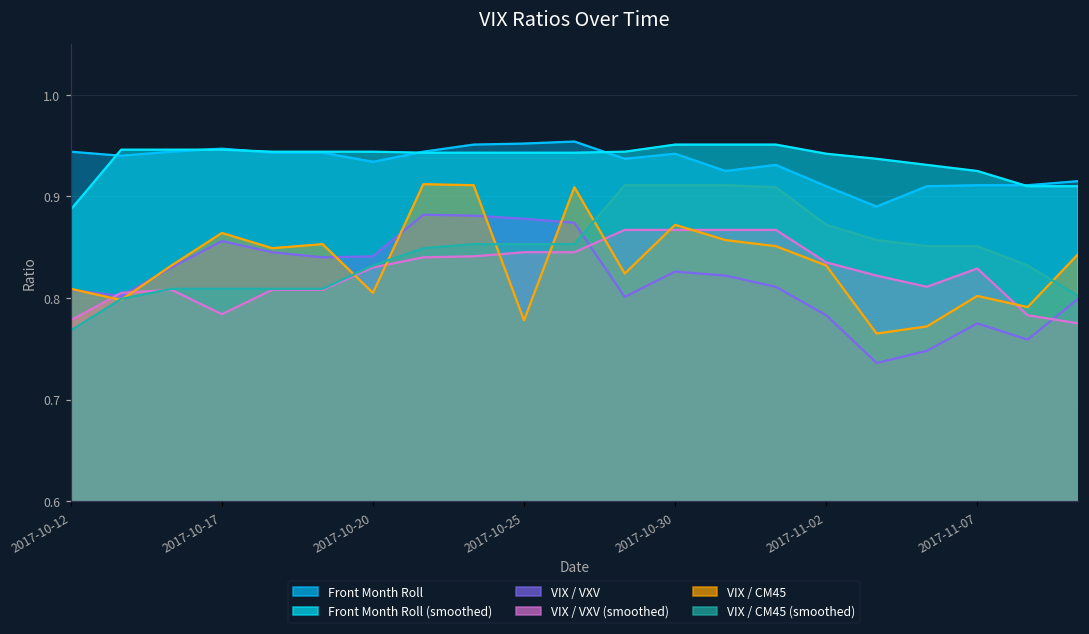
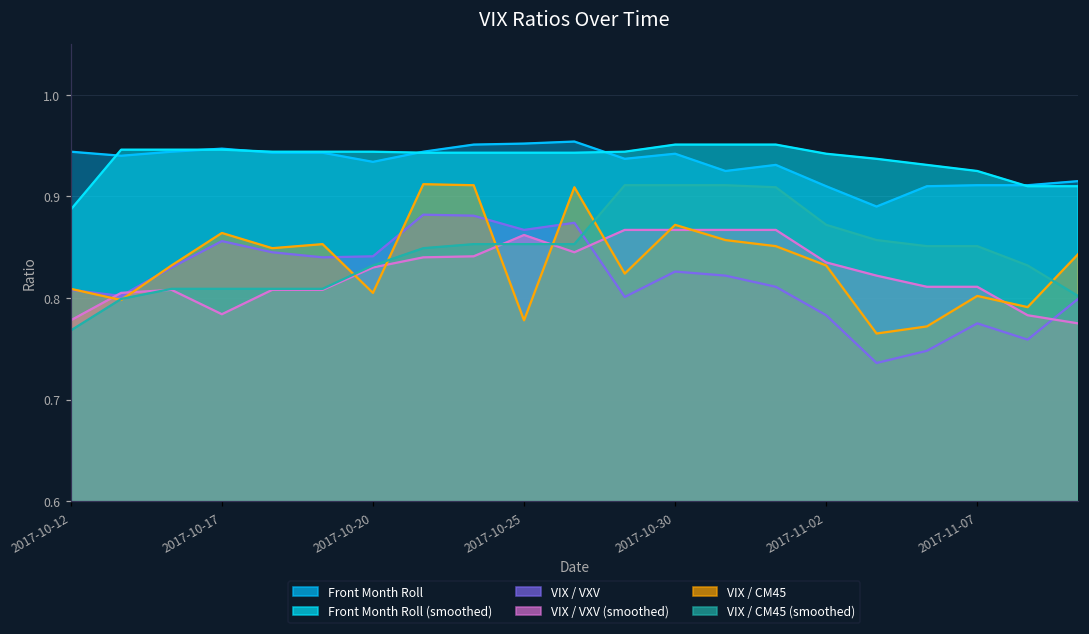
  {
    "VIX / VXV": {
      "2017-10-17": 0.86,
      "2017-10-20": 0.84,
-     "2017-10-25": 0.88,
+     "2017-10-25": 0.87,
      "2017-10-30": 0.83,
      "2017-11-02": 0.78,
      "2017-11-07": 0.78
    },
    "VIX / VXV (smoothed)": {
      "2017-10-12": 0.78,
      "2017-10-17": 0.78,
-     "2017-10-25": 0.85,
+     "2017-10-25": 0.86,
      "2017-10-30": 0.87,
      "2017-11-02": 0.84,
-     "2017-11-07": 0.83
+     "2017-11-07": 0.81
    },
    "VIX / CM45": {
      "2017-10-17": 0.86,
      "2017-10-20": 0.81,
      "2017-10-25": 0.78,
      "2017-10-30": 0.87,
      "2017-11-02": 0.83,
      "2017-11-07": 0.80
    }
  }
